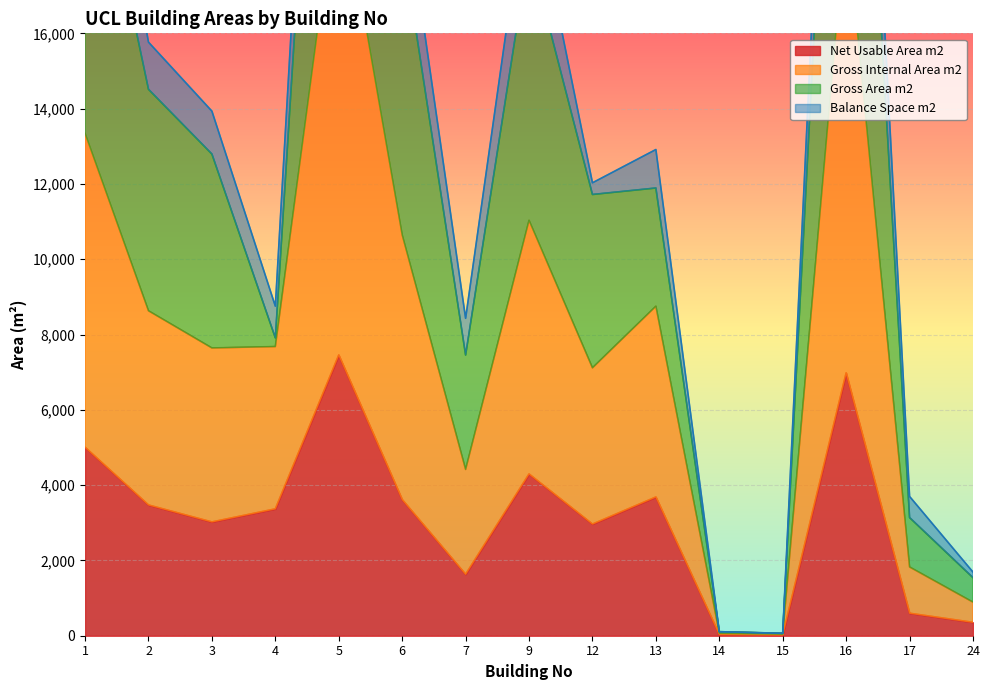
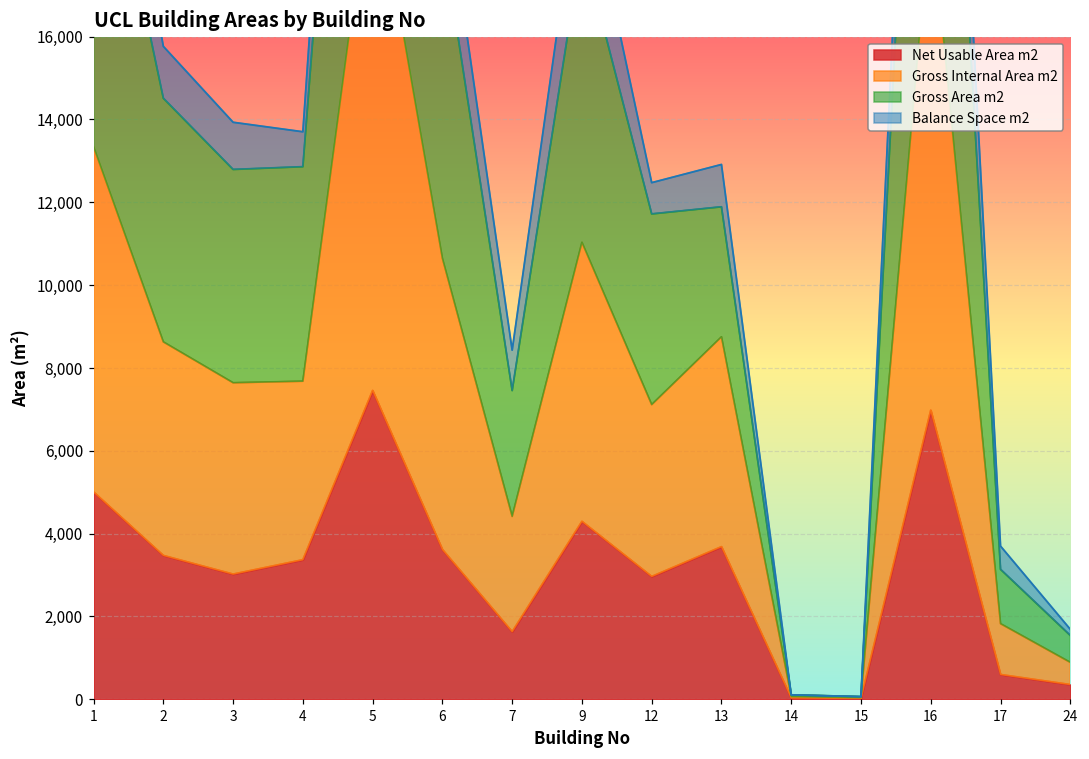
  {
    "Net Usable Area m2": {
      "1": "5,000",
      "2": "3,500",
      "3": "3,000",
      "4": "3,400",
      "5": "7,500",
      "6": "3,600",
      "7": "1,600",
      "9": "4,300",
      "12": "3,000",
      "13": "3,700",
      "16": "7,000",
      "17": "600",
      "24": "400"
    },
    "Gross Internal Area m2": {
      "1": "8,300",
      "2": "5,200",
      "3": "4,600",
      "4": "4,300",
      "6": "7,000",
      "7": "2,800",
      "9": "6,700",
      "12": "4,100",
      "13": "5,100",
      "17": "1,200",
      "24": "500"
    },
    "Gross Area m2": {
      "2": "5,900",
      "3": "5,200",
-     "4": "200",
+     "4": "5,200",
      "7": "3,000",
      "12": "4,600",
      "13": "3,100",
      "17": "1,300",
      "24": "700"
    },
    "Balance Space m2": {
      "2": "1,300",
      "3": "1,100",
      "4": "800",
      "7": "1,000",
-     "12": "300",
+     "12": "800",
      "13": "1,000",
      "17": "600",
      "24": "100"
    }
  }
